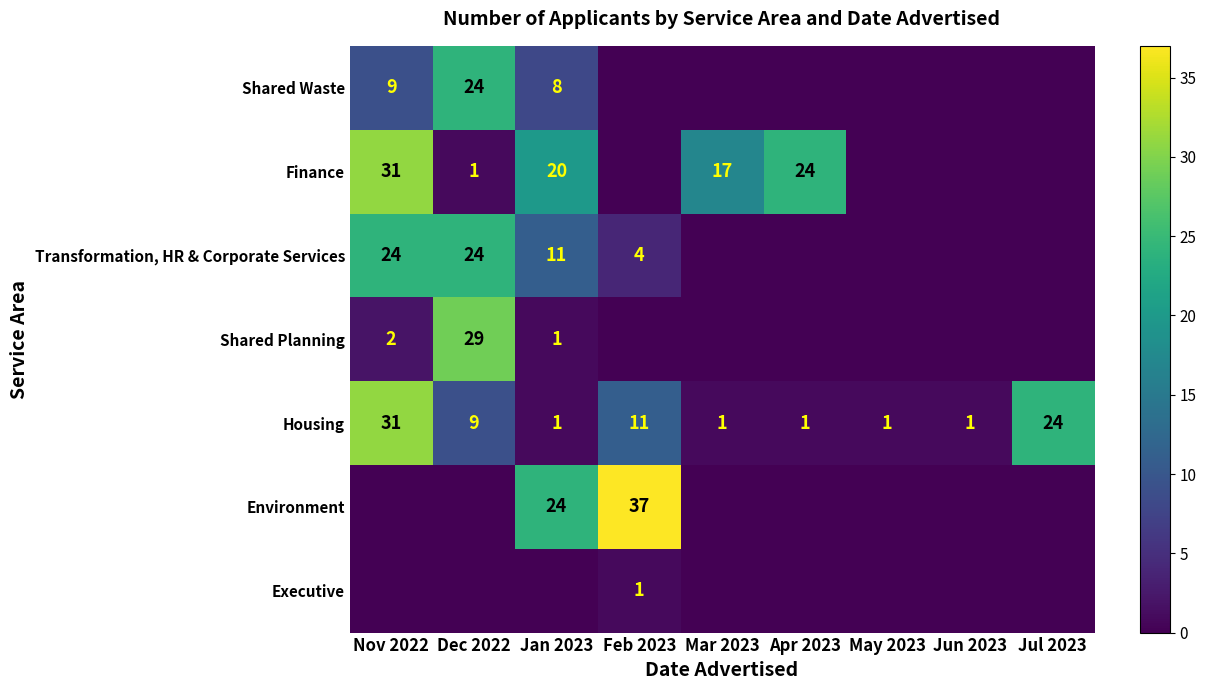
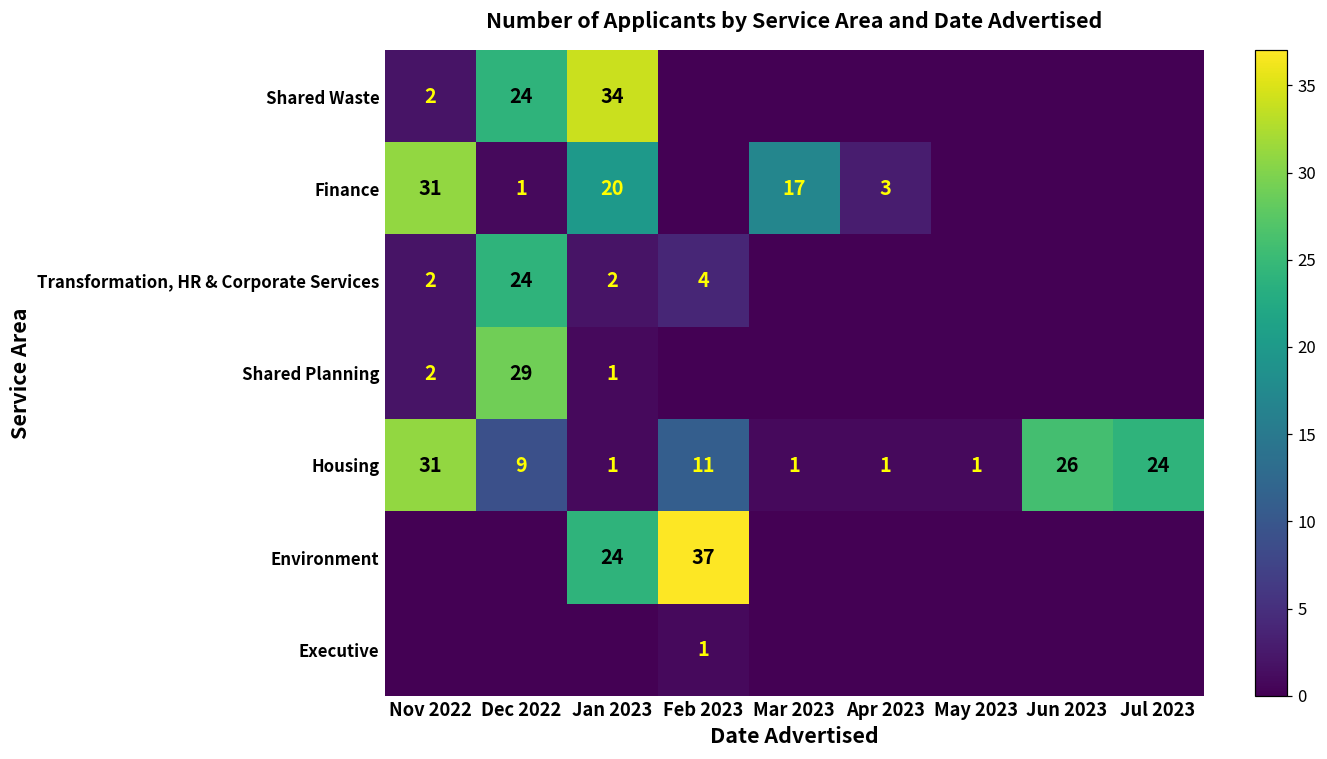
  {
    "Shared Waste": {
-     "Nov 2022": 9,
+     "Nov 2022": 2,
      "Dec 2022": 24,
-     "Jan 2023": 8
+     "Jan 2023": 34
    },
    "Finance": {
      "Nov 2022": 31,
      "Dec 2022": 1,
      "Jan 2023": 20,
      "Mar 2023": 17,
-     "Apr 2023": 24
+     "Apr 2023": 3
    },
    "Transformation, HR & Corporate Services": {
-     "Nov 2022": 24,
+     "Nov 2022": 2,
      "Dec 2022": 24,
-     "Jan 2023": 11,
+     "Jan 2023": 2,
      "Feb 2023": 4
    },
    "Shared Planning": {
      "Nov 2022": 2,
      "Dec 2022": 29,
      "Jan 2023": 1
    },
    "Housing": {
      "Nov 2022": 31,
      "Dec 2022": 9,
      "Jan 2023": 1,
      "Feb 2023": 11,
      "Mar 2023": 1,
      "Apr 2023": 1,
      "May 2023": 1,
-     "Jun 2023": 1,
+     "Jun 2023": 26,
      "Jul 2023": 24
    },
    "Environment": {
      "Jan 2023": 24,
      "Feb 2023": 37
    },
    "Executive": {
      "Feb 2023": 1
    }
  }
